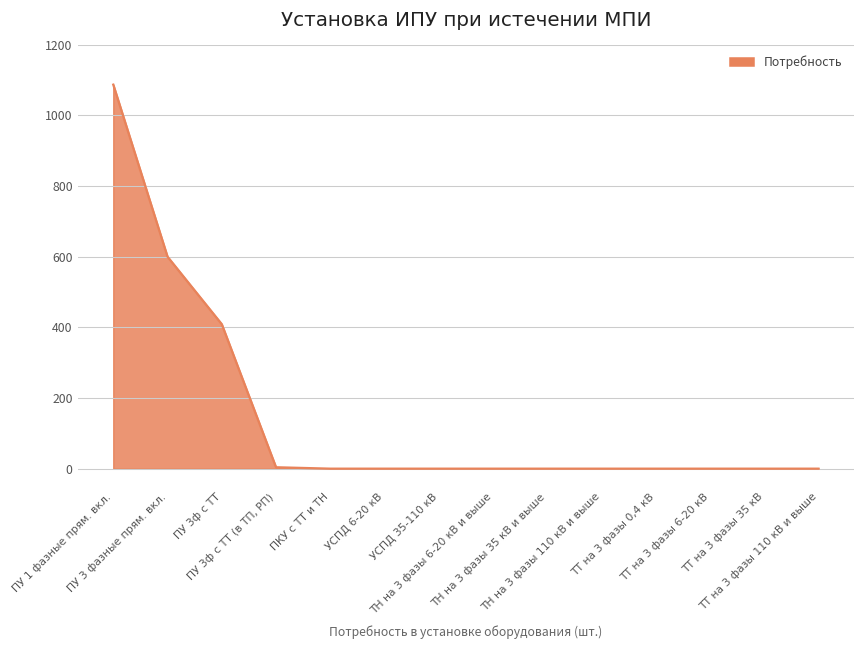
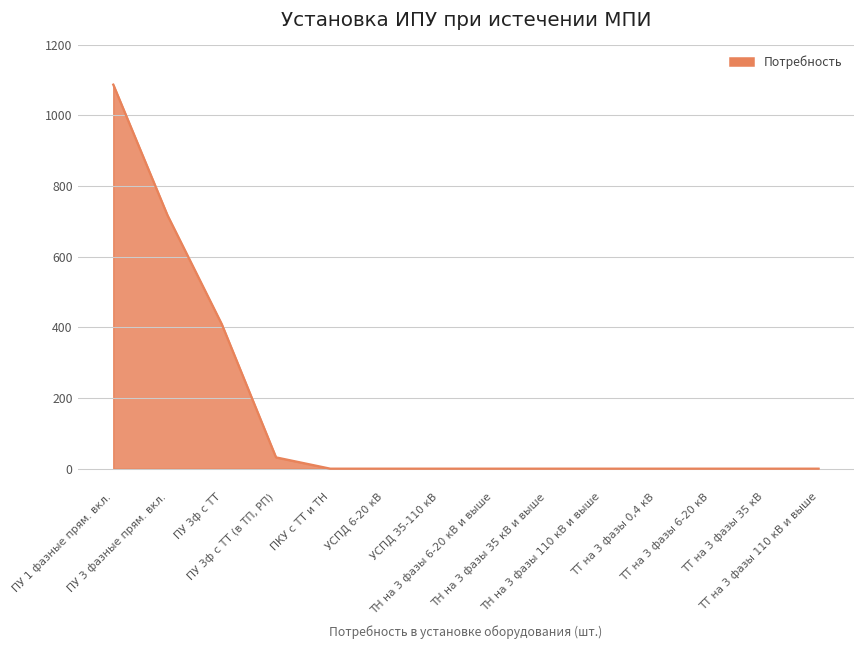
  {
    "ПУ 1 фазные прям. вкл.": 1090,
-   "ПУ 3 фазные прям. вкл.": 600,
+   "ПУ 3 фазные прям. вкл.": 720,
    "ПУ 3ф с ТТ": 410,
-   "ПУ 3ф с ТТ (в ТП, РП)": 0,
+   "ПУ 3ф с ТТ (в ТП, РП)": 30,
    "ПКУ с ТТ и ТН": 0,
    "УСПД 6-20 кВ": 0,
    "УСПД 35-110 кВ": 0,
    "ТН на 3 фазы 6-20 кВ и выше": 0,
    "ТН на 3 фазы 35 кВ и выше": 0,
    "ТН на 3 фазы 110 кВ и выше": 0,
    "ТТ на 3 фазы 0,4 кВ": 0,
    "ТТ на 3 фазы 6-20 кВ": 0,
    "ТТ на 3 фазы 35 кВ": 0,
    "ТТ на 3 фазы 110 кВ и выше": 0
  }
